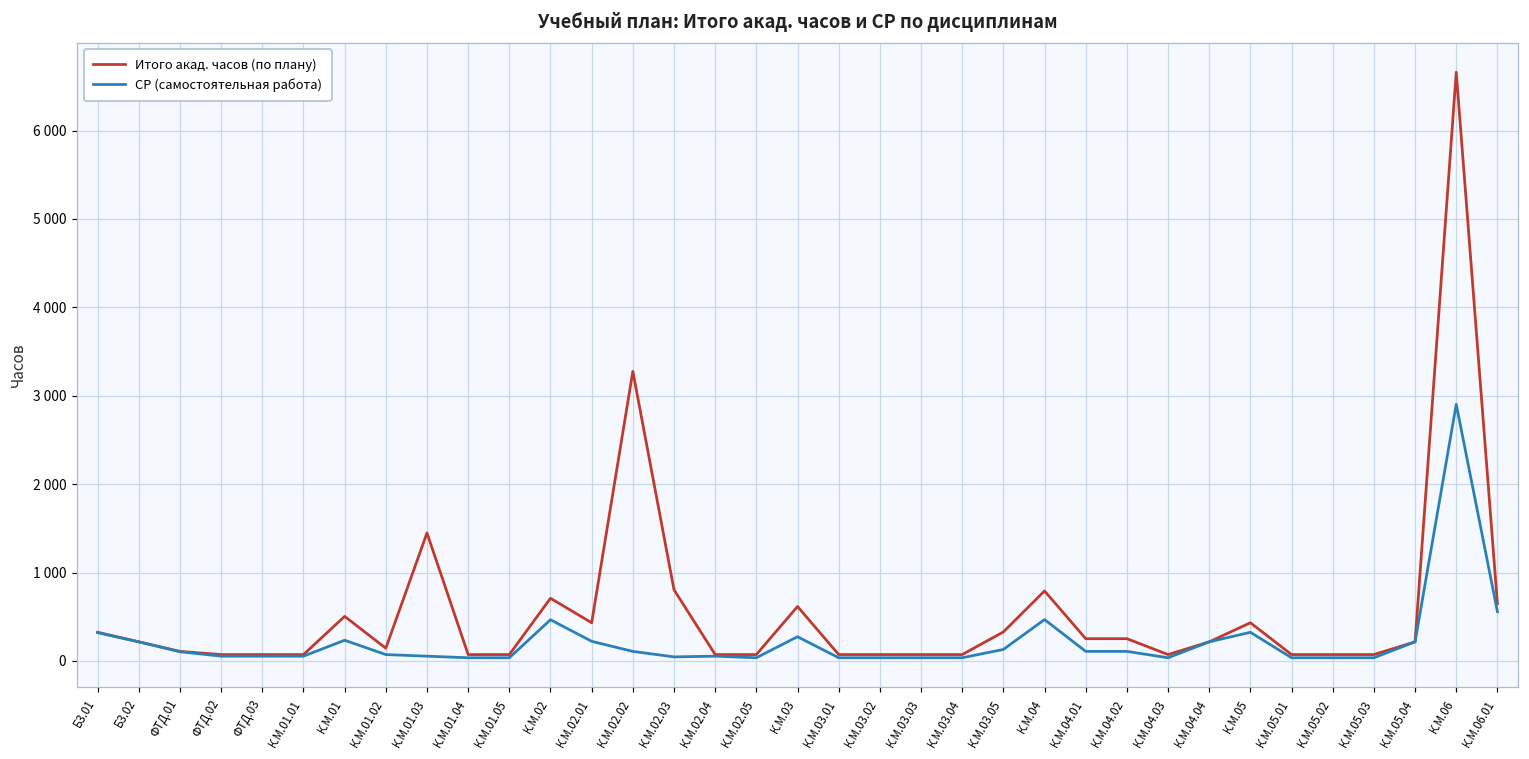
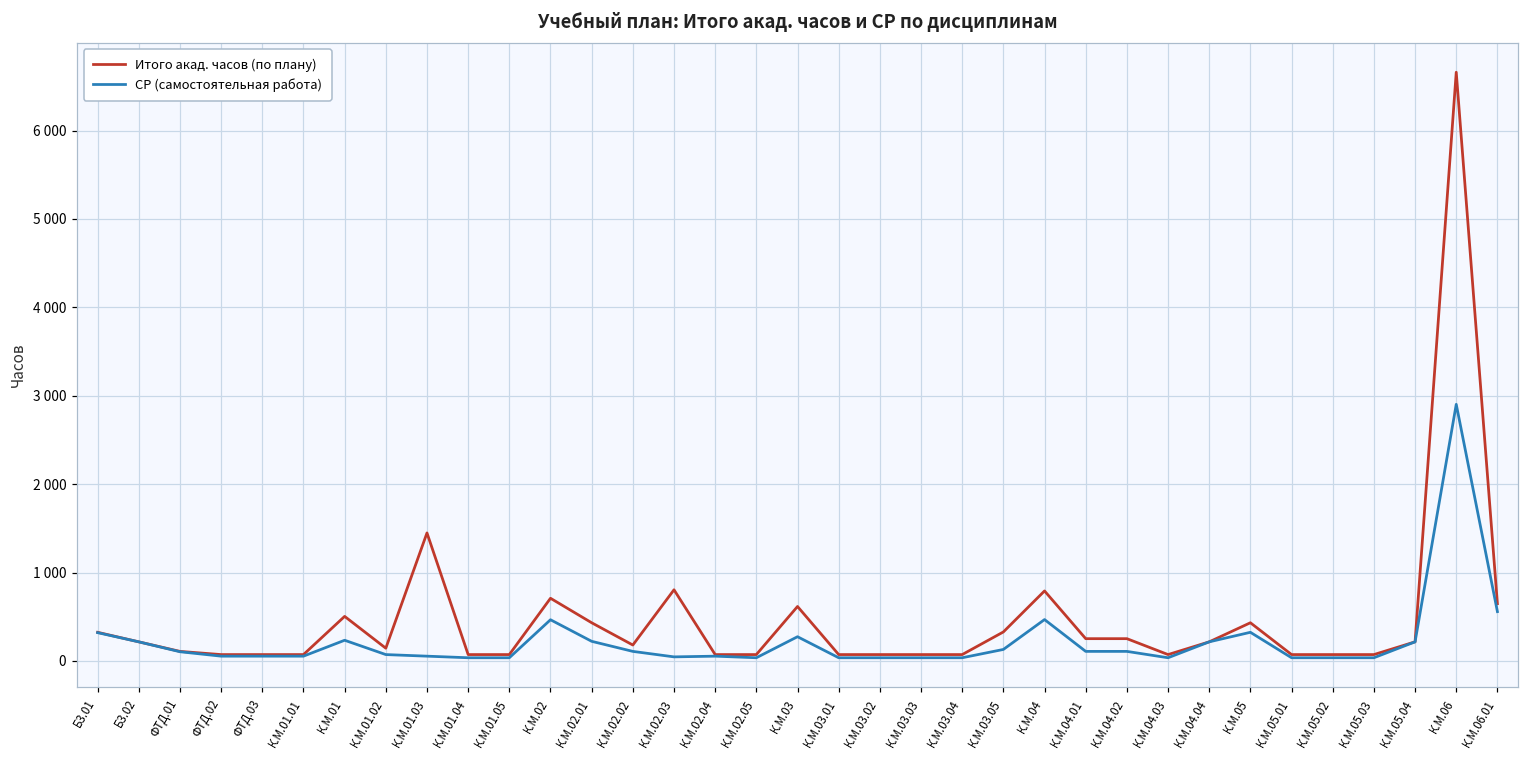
  {
    "Итого акад. часов (по плану)": {
      "К.М.01": 500,
      "К.М.01.02": 100,
      "К.М.01.03": 1400,
      "К.М.01.04": 100,
      "К.М.01.05": 100,
      "К.М.02": 700,
      "К.М.02.01": 400,
-     "К.М.02.02": 3300,
+     "К.М.02.02": 200,
      "К.М.02.03": 800,
      "К.М.02.05": 100,
      "К.М.03": 600,
      "К.М.03.01": 100,
      "К.М.03.02": 100,
      "К.М.03.03": 100,
      "К.М.03.04": 100,
      "К.М.03.05": 300,
      "К.М.04": 800,
      "К.М.04.01": 300,
      "К.М.04.02": 300,
      "К.М.04.03": 100,
      "К.М.05": 400,
      "К.М.05.01": 100,
      "К.М.05.02": 100,
      "К.М.05.03": 100,
      "К.М.06": 6700,
      "К.М.06.01": 600
    },
    "СР (самостоятельная работа)": {
      "К.М.01": 200,
      "К.М.01.02": 100,
      "К.М.01.03": 100,
      "К.М.01.04": 0,
      "К.М.01.05": 0,
      "К.М.02": 500,
      "К.М.02.01": 200,
      "К.М.02.02": 100,
      "К.М.02.03": 0,
      "К.М.02.05": 0,
      "К.М.03": 300,
      "К.М.03.01": 0,
      "К.М.03.02": 0,
      "К.М.03.03": 0,
      "К.М.03.04": 0,
      "К.М.03.05": 100,
      "К.М.04": 500,
      "К.М.04.01": 100,
      "К.М.04.02": 100,
      "К.М.04.03": 0,
      "К.М.05": 300,
      "К.М.05.01": 0,
      "К.М.05.02": 0,
      "К.М.05.03": 0,
      "К.М.06": 2900,
      "К.М.06.01": 600
    }
  }
